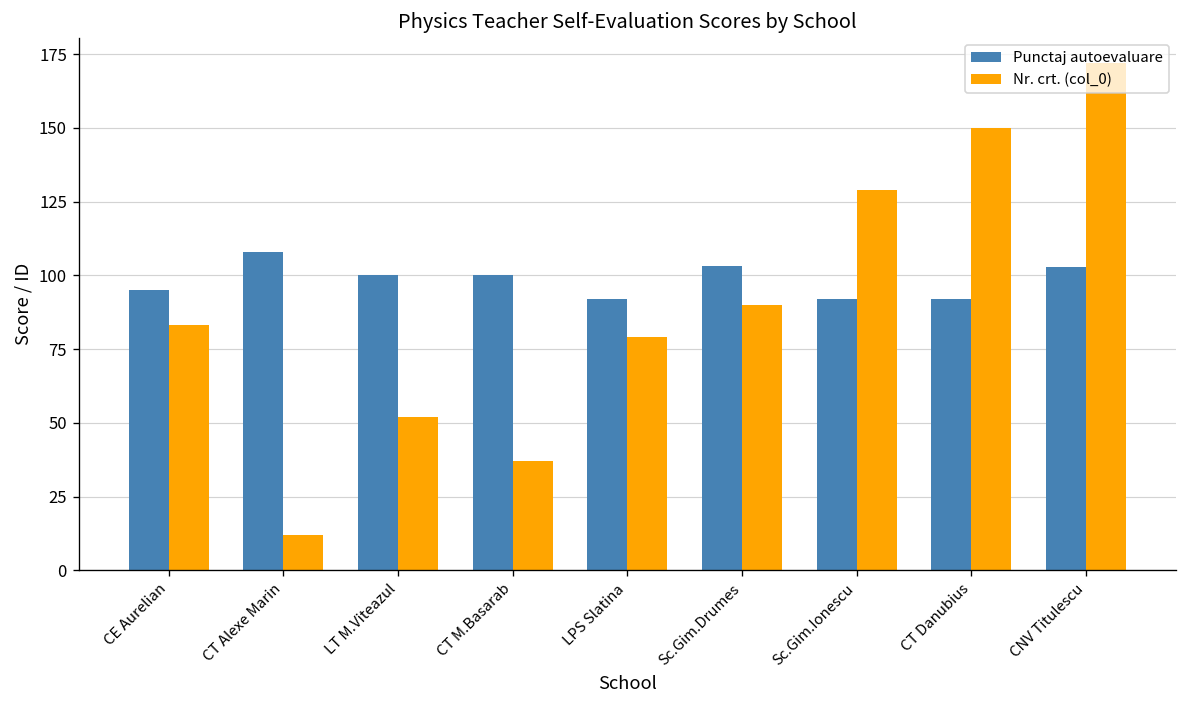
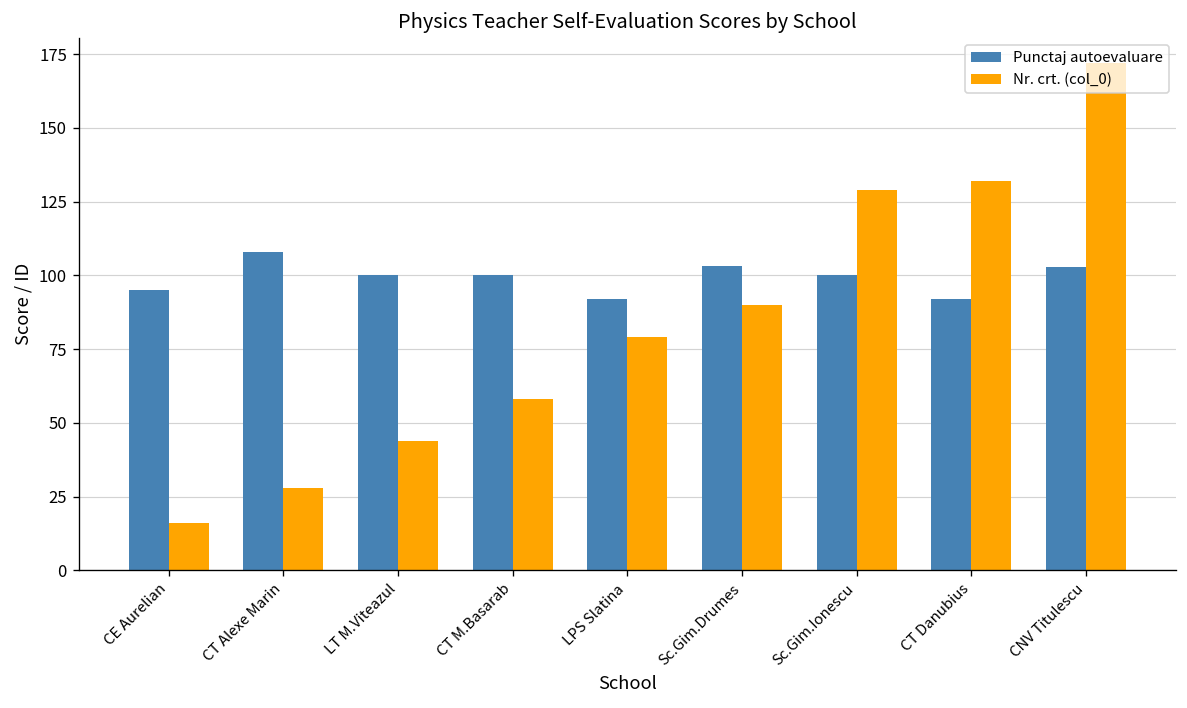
  {
    "Punctaj autoevaluare": {
      "CE Aurelian": 95,
      "CT Alexe Marin": 108,
      "LT M.Viteazul": 100,
      "CT M.Basarab": 100,
      "LPS Slatina": 92,
      "Sc.Gim.Drumes": 103,
-     "Sc.Gim.Ionescu": 92,
+     "Sc.Gim.Ionescu": 100,
      "CT Danubius": 92,
      "CNV Titulescu": 103
    },
    "Nr. crt. (col_0)": {
-     "CE Aurelian": 83,
-     "CT Alexe Marin": 12,
-     "LT M.Viteazul": 52,
-     "CT M.Basarab": 37,
+     "CE Aurelian": 16,
+     "CT Alexe Marin": 28,
+     "LT M.Viteazul": 44,
+     "CT M.Basarab": 58,
      "LPS Slatina": 79,
      "Sc.Gim.Drumes": 90,
      "Sc.Gim.Ionescu": 129,
-     "CT Danubius": 150
+     "CT Danubius": 132
    }
  }
